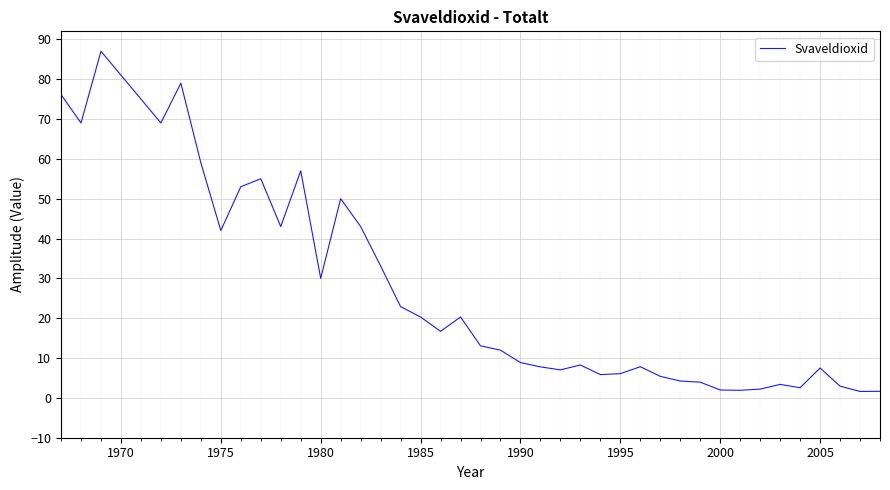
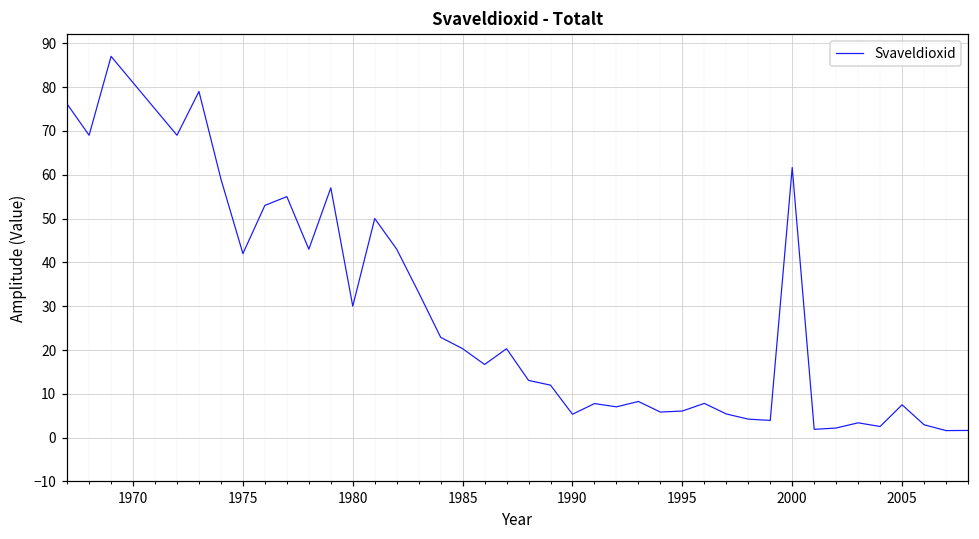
  {
    "1975": 42,
    "1980": 30,
    "1985": 20,
-   "1990": 9,
+   "1990": 5,
    "1995": 6,
-   "2000": 2,
+   "2000": 62,
    "2005": 8
  }
